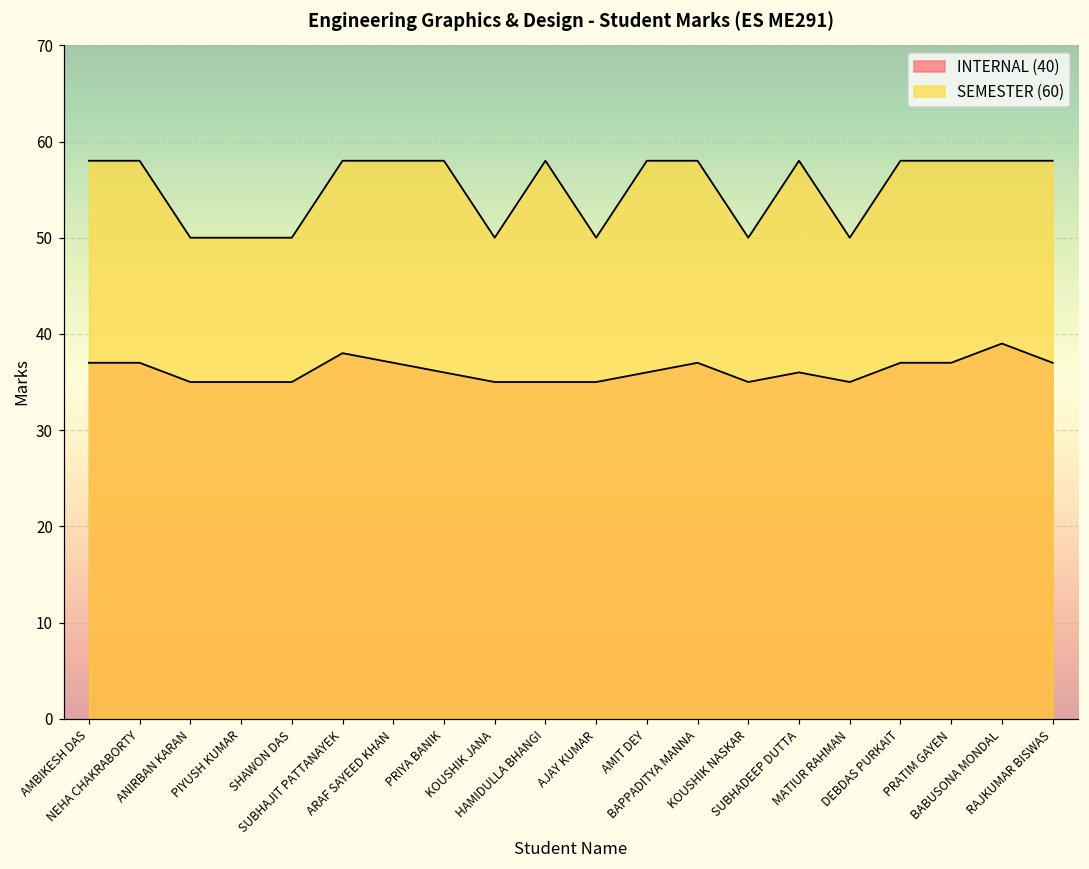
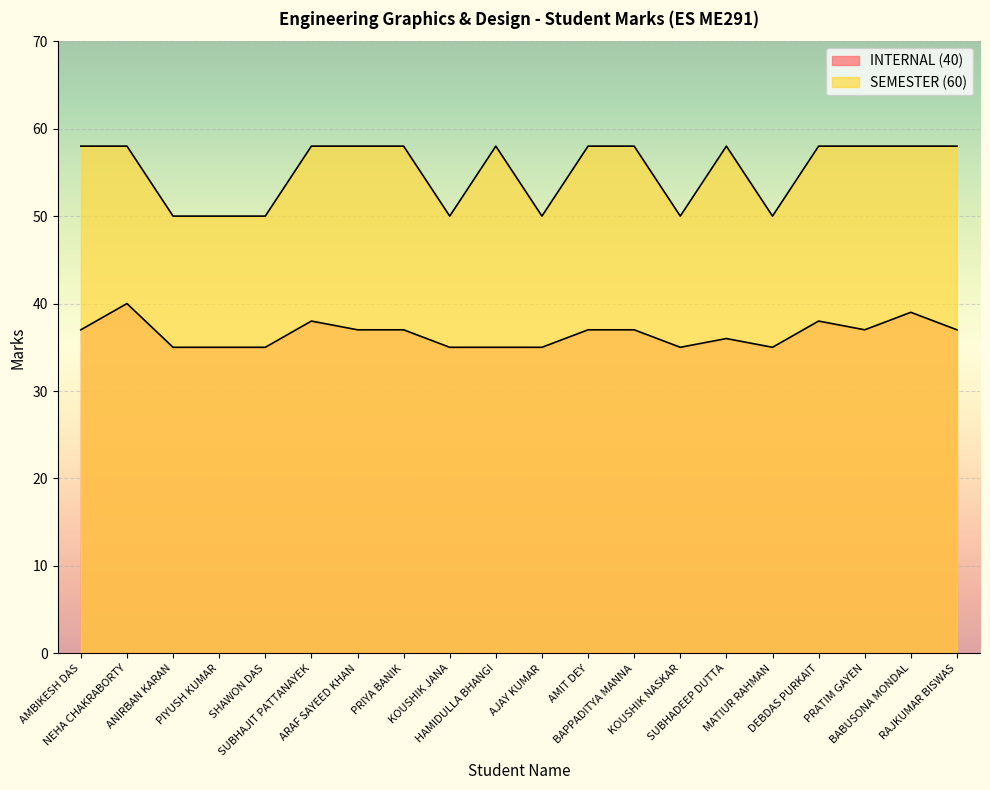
  {
    "INTERNAL (40)": {
      "AMBIKESH DAS": 37,
-     "NEHA CHAKRABORTY": 37,
+     "NEHA CHAKRABORTY": 40,
      "ANIRBAN KARAN": 35,
      "PIYUSH KUMAR": 35,
      "SHAWON DAS": 35,
      "SUBHAJIT PATTANAYEK": 38,
      "ARAF SAYEED KHAN": 37,
-     "PRIYA BANIK": 36,
+     "PRIYA BANIK": 37,
      "KOUSHIK JANA": 35,
      "HAMIDULLA BHANGI": 35,
      "AJAY KUMAR": 35,
-     "AMIT DEY": 36,
+     "AMIT DEY": 37,
      "BAPPADITYA MANNA": 37,
      "KOUSHIK NASKAR": 35,
      "SUBHADEEP DUTTA": 36,
      "MATIUR RAHMAN": 35,
-     "DEBDAS PURKAIT": 37,
+     "DEBDAS PURKAIT": 38,
      "PRATIM GAYEN": 37,
      "BABUSONA MONDAL": 39,
      "RAJKUMAR BISWAS": 37
    },
    "SEMESTER (60)": {
      "AMBIKESH DAS": 58,
      "NEHA CHAKRABORTY": 58,
      "ANIRBAN KARAN": 50,
      "PIYUSH KUMAR": 50,
      "SHAWON DAS": 50,
      "SUBHAJIT PATTANAYEK": 58,
      "ARAF SAYEED KHAN": 58,
      "PRIYA BANIK": 58,
      "KOUSHIK JANA": 50,
      "HAMIDULLA BHANGI": 58,
      "AJAY KUMAR": 50,
      "AMIT DEY": 58,
      "BAPPADITYA MANNA": 58,
      "KOUSHIK NASKAR": 50,
      "SUBHADEEP DUTTA": 58,
      "MATIUR RAHMAN": 50,
      "DEBDAS PURKAIT": 58,
      "PRATIM GAYEN": 58,
      "BABUSONA MONDAL": 58,
      "RAJKUMAR BISWAS": 58
    }
  }
